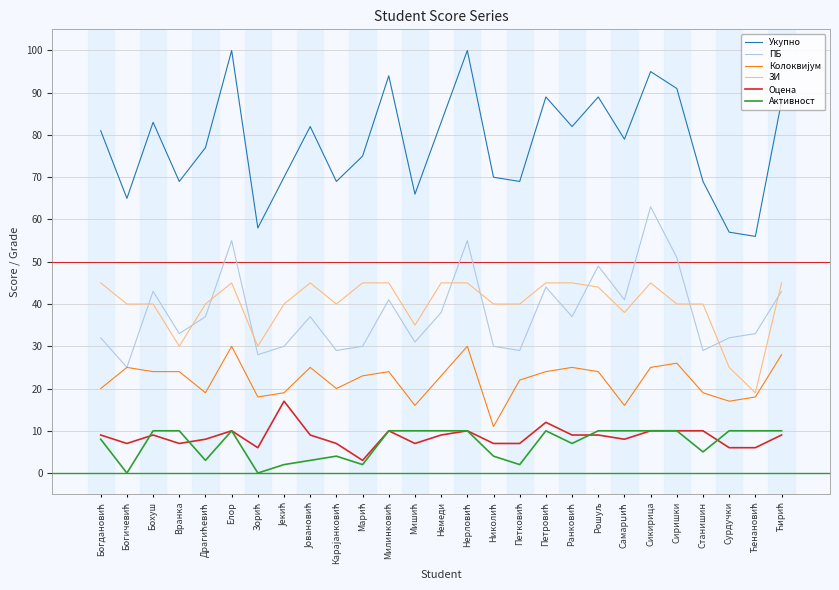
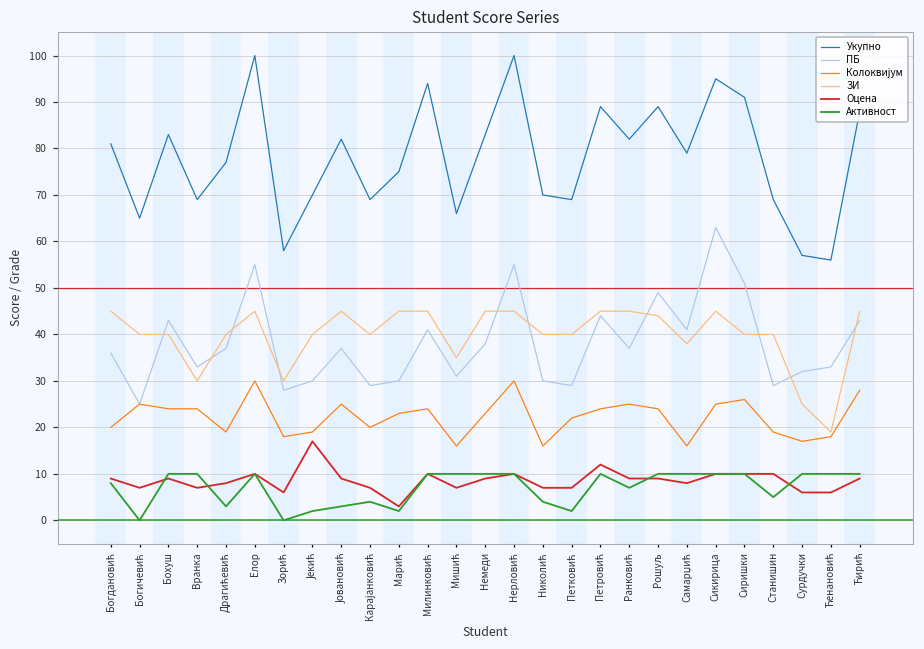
  {
    "Укупно": {
      "Богдановић": 81,
      "Богичевић": 65,
      "Бохуш": 83,
      "Вранка": 69,
      "Драгићевић": 77,
      "Елор": 100,
      "Зорић": 58,
      "Јекић": 70,
      "Јовановић": 82,
      "Карајанковић": 69,
      "Марић": 75,
      "Милинковић": 94,
      "Мишић": 66,
      "Немеди": 83,
      "Нерловић": 100,
      "Николић": 70,
      "Петковић": 69,
      "Петровић": 89,
      "Ранковић": 82,
      "Рошуљ": 89,
      "Самарџић": 79,
      "Сикирица": 95,
      "Сиришки": 91,
      "Станишин": 69,
      "Сурдучки": 57,
      "Ћенановић": 56
    },
    "ПБ": {
-     "Богдановић": 32,
+     "Богдановић": 36,
      "Бохуш": 43,
      "Вранка": 33,
      "Драгићевић": 37,
      "Елор": 55,
      "Зорић": 28,
      "Јекић": 30,
      "Јовановић": 37,
      "Карајанковић": 29,
      "Марић": 30,
      "Милинковић": 41,
      "Мишић": 31,
      "Немеди": 38,
      "Нерловић": 55,
      "Николић": 30,
      "Петковић": 29,
      "Петровић": 44,
      "Ранковић": 37,
      "Рошуљ": 49,
      "Самарџић": 41,
      "Сикирица": 63,
      "Сиришки": 51,
      "Станишин": 29,
      "Сурдучки": 32,
      "Ћенановић": 33,
      "Ћирић": 43
    },
    "Колоквијум": {
      "Богдановић": 20,
      "Бохуш": 24,
      "Вранка": 24,
      "Драгићевић": 19,
      "Елор": 30,
      "Зорић": 18,
      "Јекић": 19,
      "Јовановић": 25,
      "Карајанковић": 20,
      "Марић": 23,
      "Милинковић": 24,
      "Мишић": 16,
      "Немеди": 23,
      "Нерловић": 30,
-     "Николић": 11,
+     "Николић": 16,
      "Петковић": 22,
      "Петровић": 24,
      "Ранковић": 25,
      "Рошуљ": 24,
      "Самарџић": 16,
      "Сикирица": 25,
      "Сиришки": 26,
      "Станишин": 19,
      "Сурдучки": 17,
      "Ћенановић": 18,
      "Ћирић": 28
    },
    "ЗИ": {
      "Богдановић": 45,
      "Богичевић": 40,
      "Бохуш": 40,
      "Вранка": 30,
      "Драгићевић": 40,
      "Елор": 45,
      "Зорић": 30,
      "Јекић": 40,
      "Јовановић": 45,
      "Карајанковић": 40,
      "Марић": 45,
      "Милинковић": 45,
      "Мишић": 35,
      "Немеди": 45,
      "Нерловић": 45,
      "Николић": 40,
      "Петковић": 40,
      "Петровић": 45,
      "Ранковић": 45,
      "Рошуљ": 44,
      "Самарџић": 38,
      "Сикирица": 45,
      "Сиришки": 40,
      "Станишин": 40,
      "Сурдучки": 25,
      "Ћенановић": 19,
      "Ћирић": 45
    },
    "Оцена": {
      "Богдановић": 9,
      "Богичевић": 7,
      "Бохуш": 9,
      "Вранка": 7,
      "Драгићевић": 8,
      "Зорић": 6,
      "Јекић": 17,
      "Јовановић": 9,
      "Карајанковић": 7,
      "Марић": 3,
      "Мишић": 7,
      "Немеди": 9,
      "Николић": 7,
      "Петковић": 7,
      "Петровић": 12,
      "Ранковић": 9,
      "Рошуљ": 9,
      "Самарџић": 8,
      "Станишин": 10,
      "Сурдучки": 6,
      "Ћенановић": 6,
      "Ћирић": 9
    },
    "Активност": {
      "Богдановић": 8,
      "Богичевић": 0,
      "Бохуш": 10,
      "Вранка": 10,
      "Драгићевић": 3,
      "Зорић": 0,
      "Јекић": 2,
      "Јовановић": 3,
      "Карајанковић": 4,
      "Марић": 2,
      "Мишић": 10,
      "Немеди": 10,
      "Николић": 4,
      "Петковић": 2,
      "Петровић": 10,
      "Ранковић": 7,
      "Рошуљ": 10,
      "Самарџић": 10,
      "Станишин": 5,
      "Сурдучки": 10,
      "Ћенановић": 10,
      "Ћирић": 10
    }
  }
